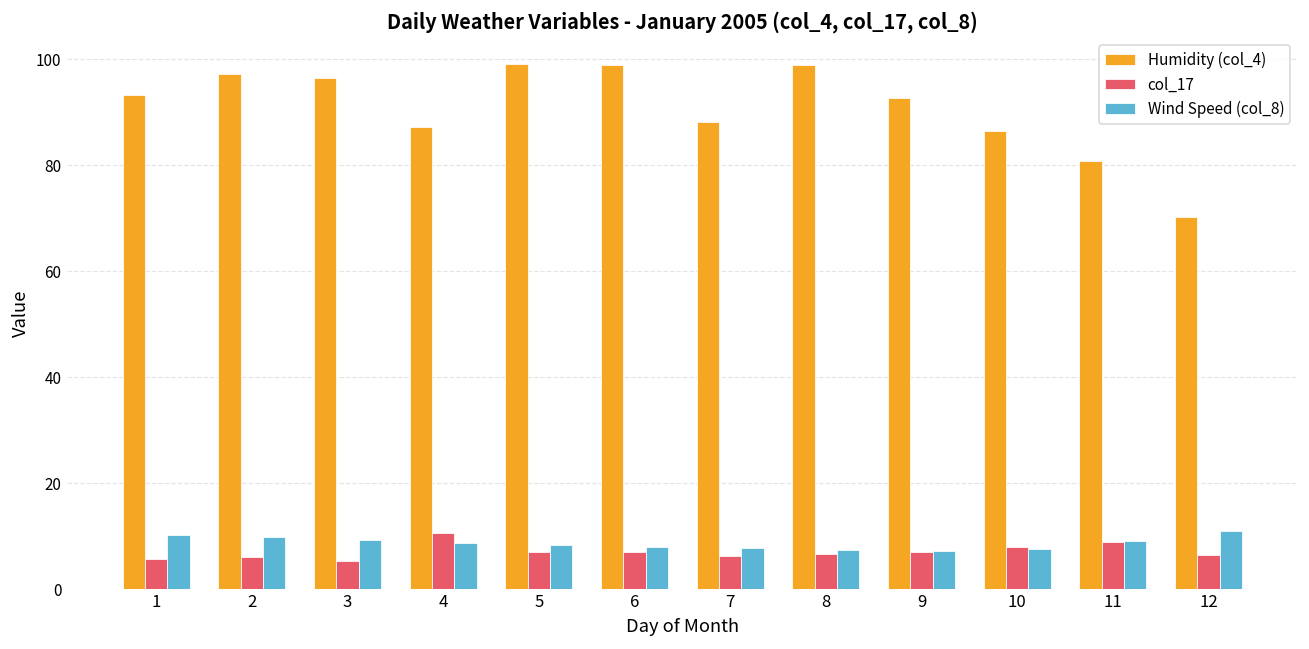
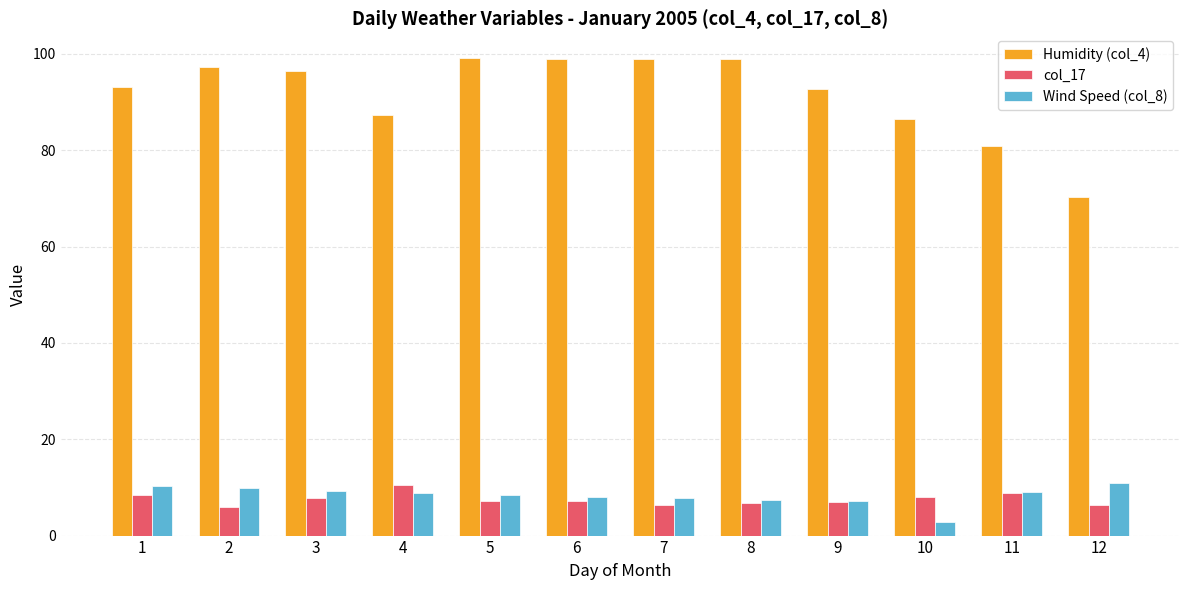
  {
    "Humidity (col_4)": {
      "1": 93,
      "2": 97,
      "3": 96,
      "4": 87,
      "5": 99,
      "6": 99,
-     "7": 88,
+     "7": 99,
      "8": 99,
      "9": 93,
      "10": 87,
      "11": 81,
      "12": 70
    },
    "col_17": {
-     "1": 6,
+     "1": 9,
      "2": 6,
-     "3": 5,
+     "3": 8,
      "4": 11,
      "5": 7,
      "6": 7,
      "7": 6,
      "8": 7,
      "9": 7,
      "10": 8,
      "11": 9,
      "12": 6
    },
    "Wind Speed (col_8)": {
      "1": 10,
      "2": 10,
      "3": 9,
      "4": 9,
      "5": 8,
      "6": 8,
      "7": 8,
      "8": 7,
      "9": 7,
-     "10": 8,
+     "10": 3,
      "11": 9,
      "12": 11
    }
  }
